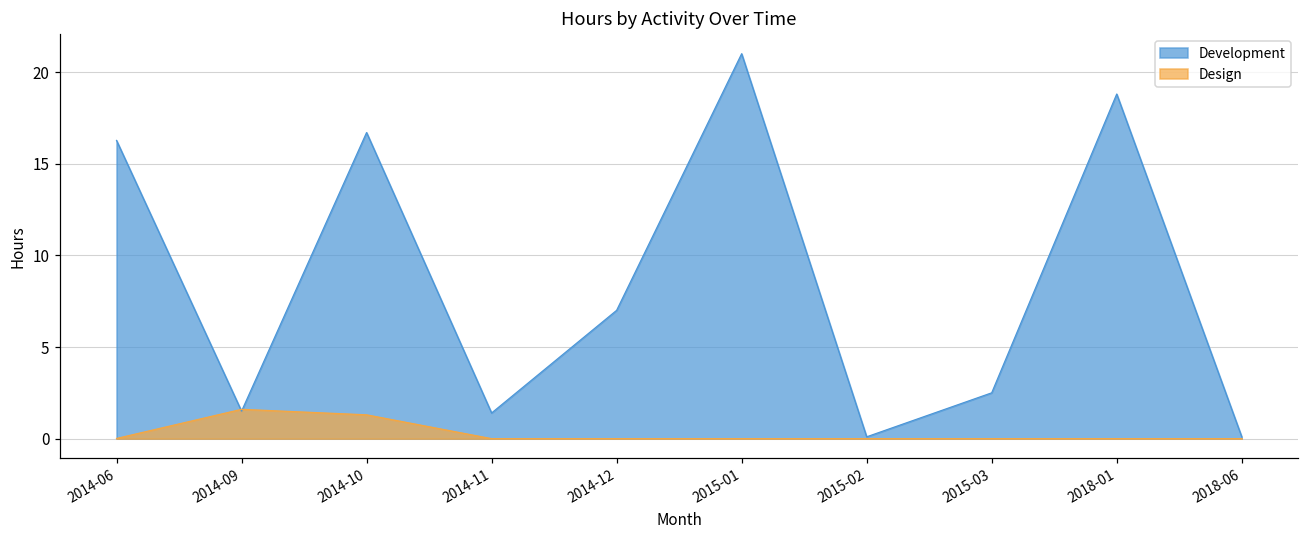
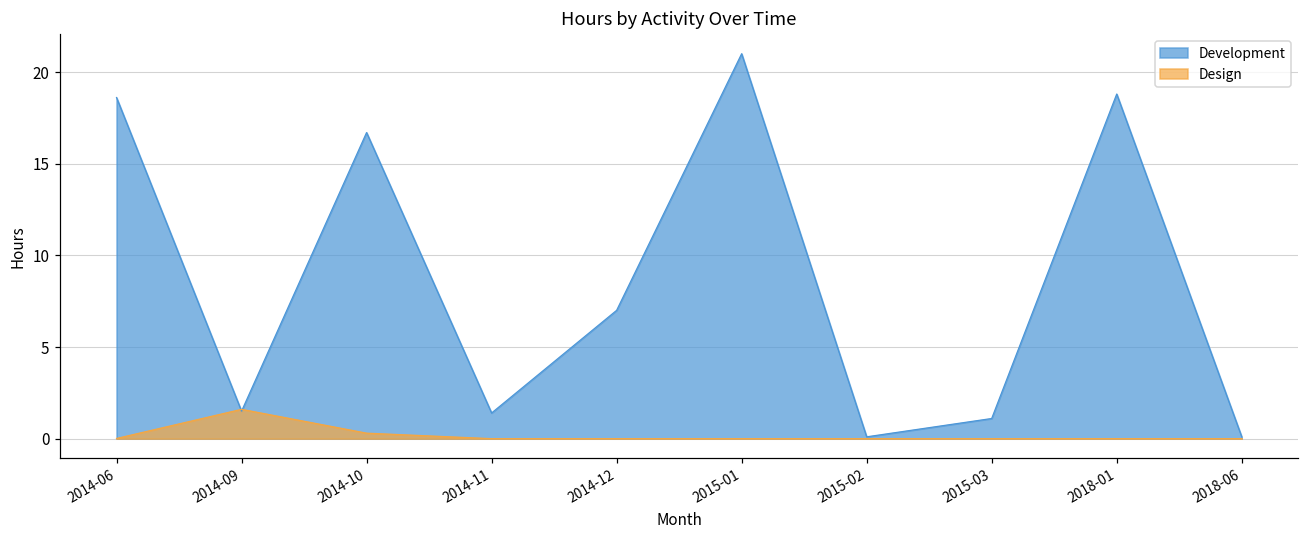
  {
    "Development": {
-     "2014-06": 16.3,
+     "2014-06": 18.6,
      "2014-10": 16.7,
      "2014-11": 1.4,
      "2014-12": 7.0,
      "2015-01": 21.0,
-     "2015-03": 2.5,
+     "2015-03": 1.1,
      "2018-01": 18.8
    },
    "Design": {
      "2014-06": 0.0,
-     "2014-10": 1.3,
+     "2014-10": 0.3,
      "2014-11": 0.0,
      "2014-12": 0.0,
      "2015-01": 0.0,
      "2015-03": 0.0,
      "2018-01": 0.0
    }
  }
